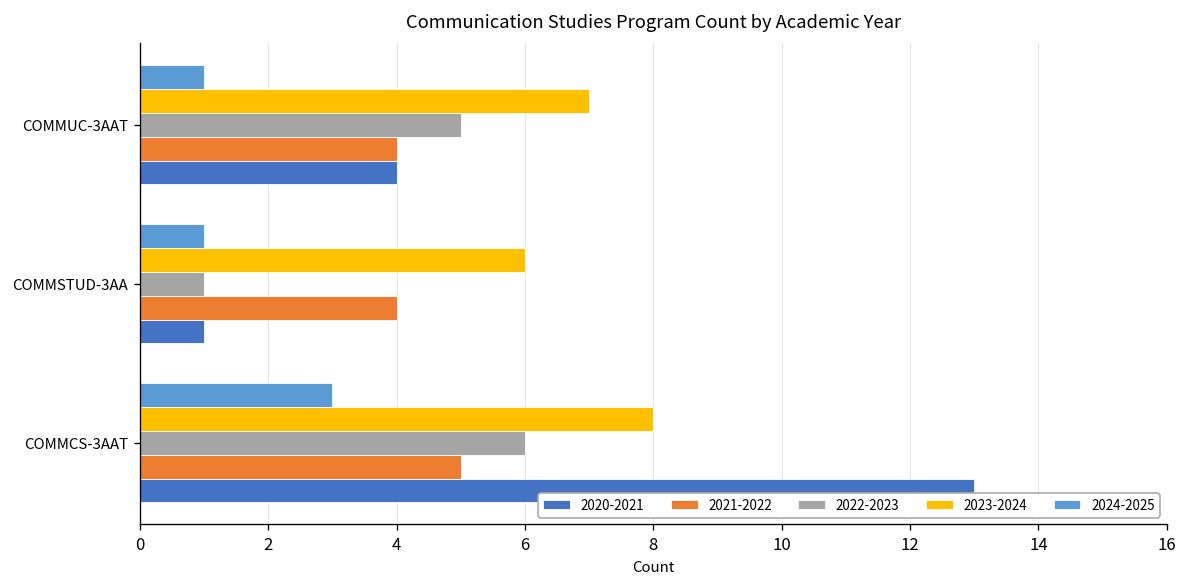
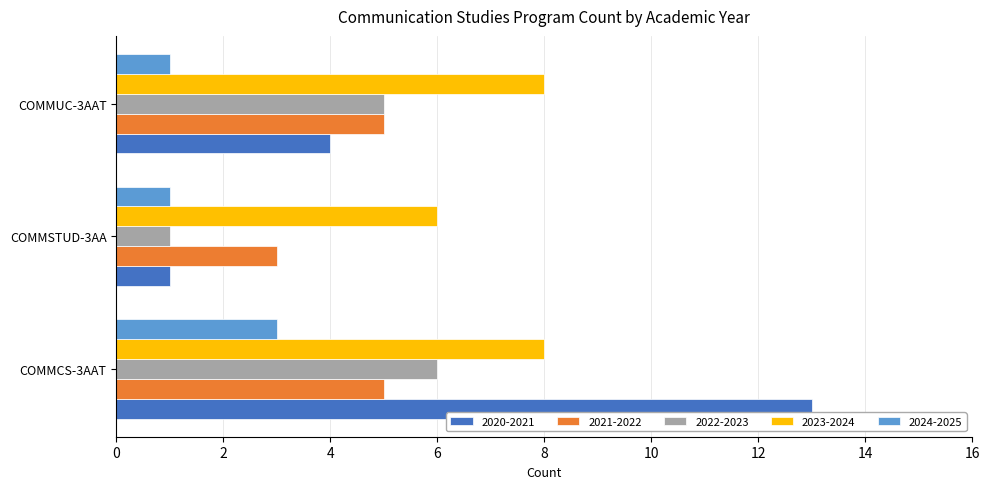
  {
    "2021-2022": {
-     "COMMUC-3AAT": 4,
-     "COMMSTUD-3AA": 4,
+     "COMMUC-3AAT": 5,
+     "COMMSTUD-3AA": 3,
      "COMMCS-3AAT": 5
    },
    "2022-2023": {
      "COMMUC-3AAT": 5,
      "COMMSTUD-3AA": 1,
      "COMMCS-3AAT": 6
    },
    "2023-2024": {
-     "COMMUC-3AAT": 7,
+     "COMMUC-3AAT": 8,
      "COMMSTUD-3AA": 6,
      "COMMCS-3AAT": 8
    }
  }
